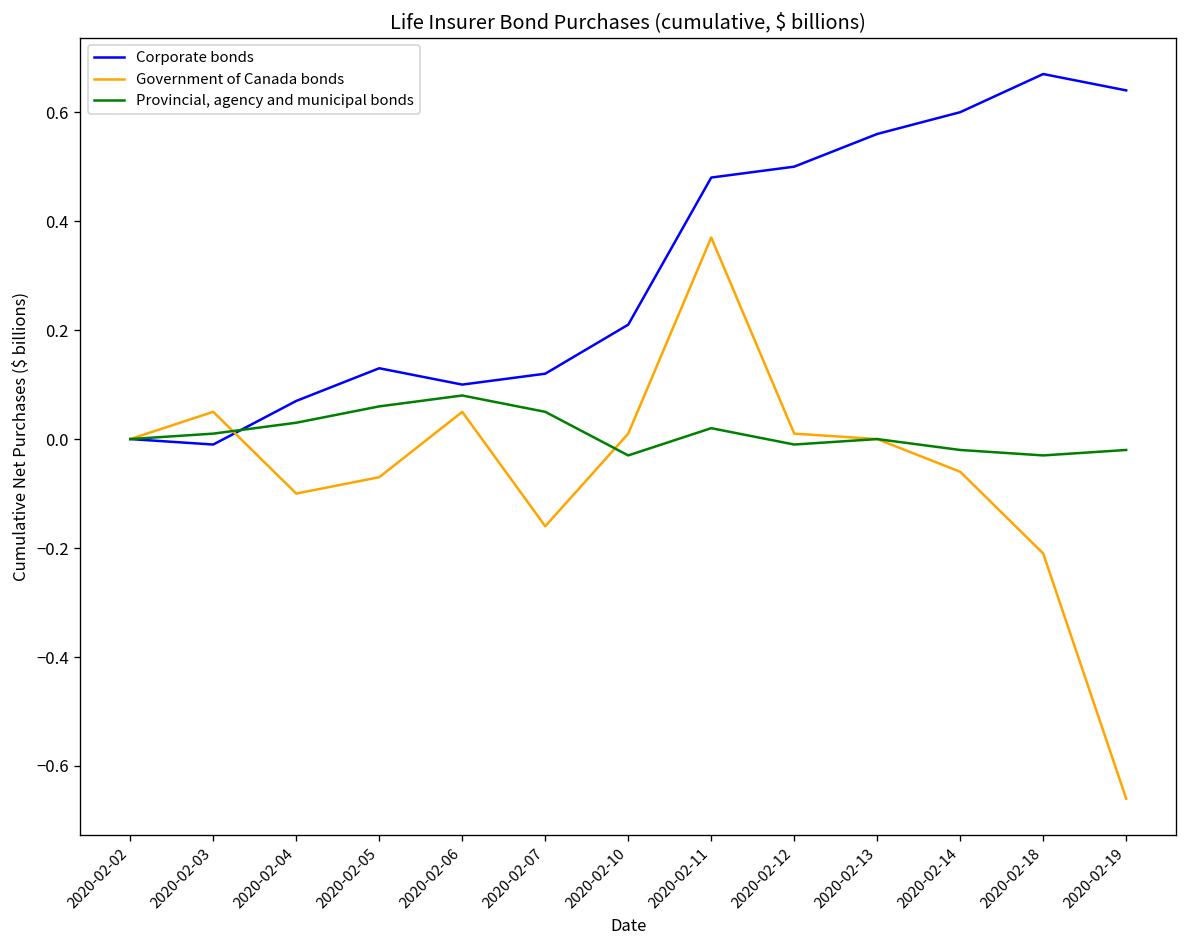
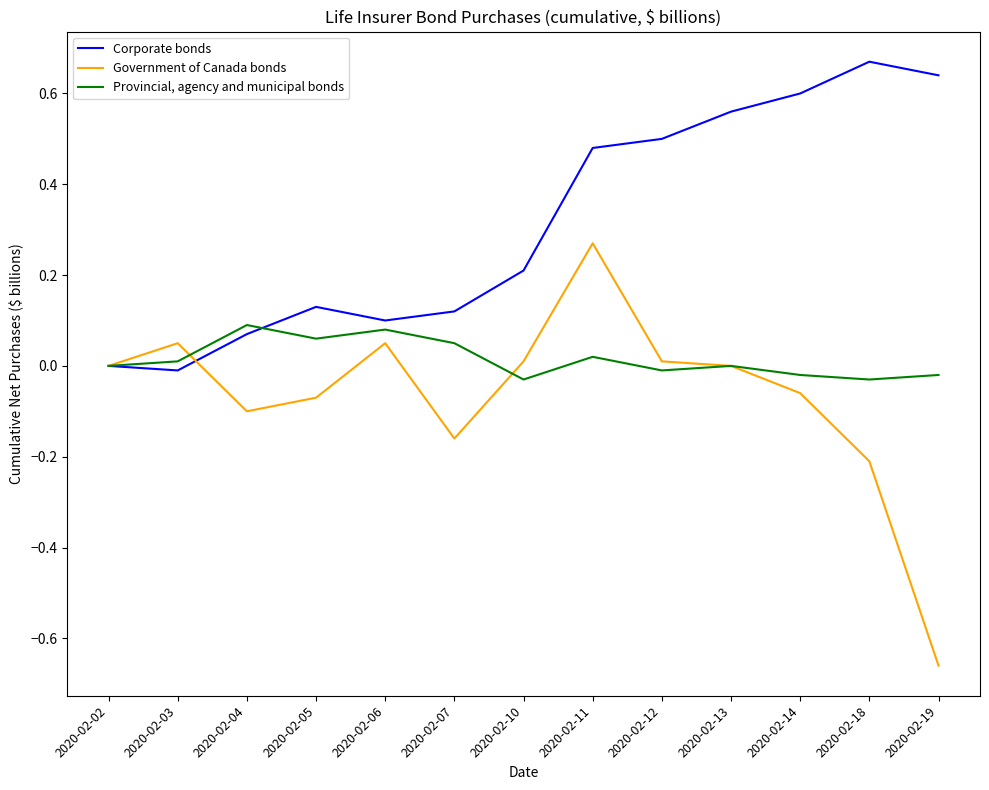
  {
    "Corporate bonds": {
      "2020-02-03": -0.01,
      "2020-02-04": 0.07,
      "2020-02-05": 0.13,
      "2020-02-06": 0.10,
      "2020-02-07": 0.12,
      "2020-02-10": 0.21,
      "2020-02-11": 0.48,
      "2020-02-12": 0.50,
      "2020-02-13": 0.56,
      "2020-02-14": 0.60,
      "2020-02-18": 0.67,
      "2020-02-19": 0.64
    },
    "Government of Canada bonds": {
      "2020-02-03": 0.05,
      "2020-02-04": -0.10,
      "2020-02-05": -0.07,
      "2020-02-06": 0.05,
      "2020-02-07": -0.16,
      "2020-02-10": 0.01,
-     "2020-02-11": 0.37,
+     "2020-02-11": 0.27,
      "2020-02-12": 0.01,
      "2020-02-14": -0.06,
      "2020-02-18": -0.21,
      "2020-02-19": -0.66
    },
    "Provincial, agency and municipal bonds": {
      "2020-02-03": 0.01,
-     "2020-02-04": 0.03,
+     "2020-02-04": 0.09,
      "2020-02-05": 0.06,
      "2020-02-06": 0.08,
      "2020-02-07": 0.05,
      "2020-02-10": -0.03,
      "2020-02-11": 0.02,
      "2020-02-12": -0.01,
      "2020-02-14": -0.02,
      "2020-02-18": -0.03,
      "2020-02-19": -0.02
    }
  }
